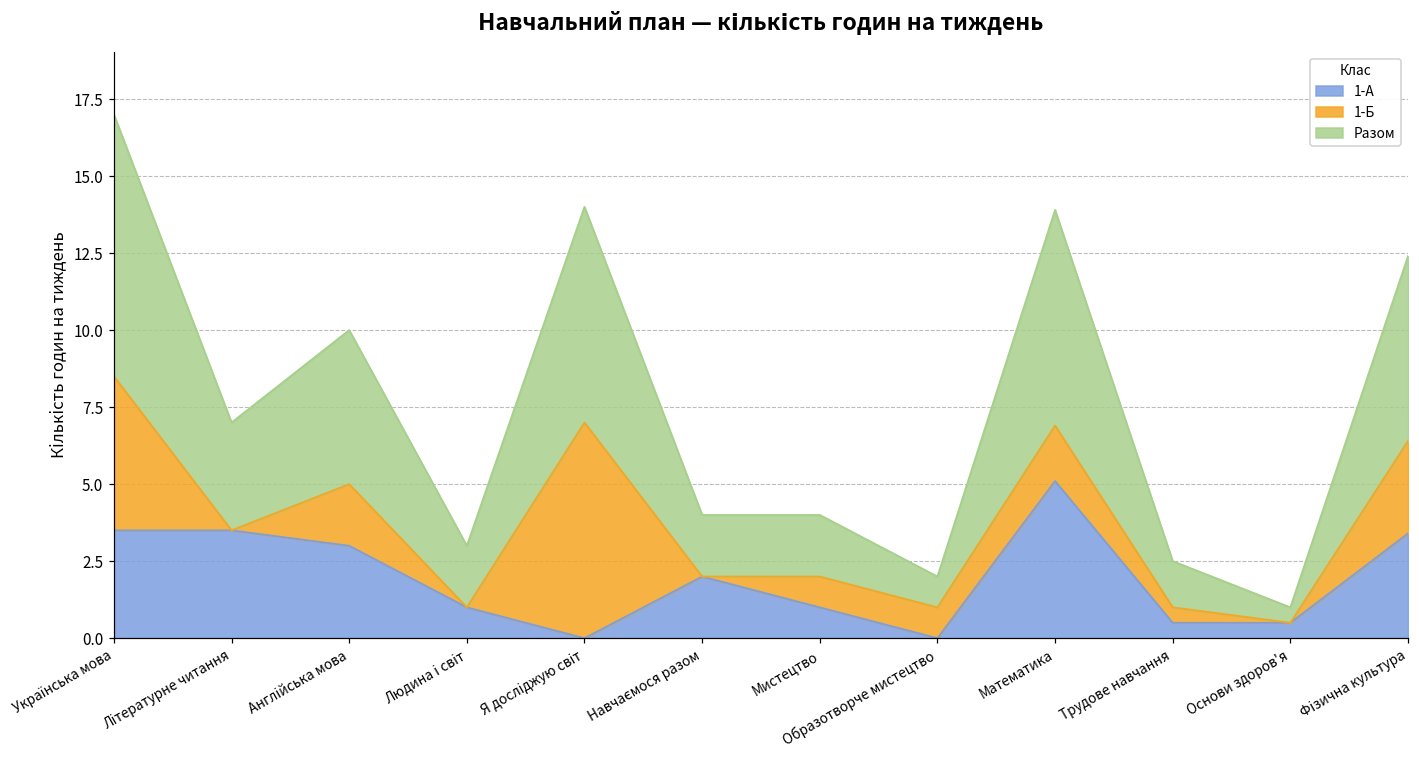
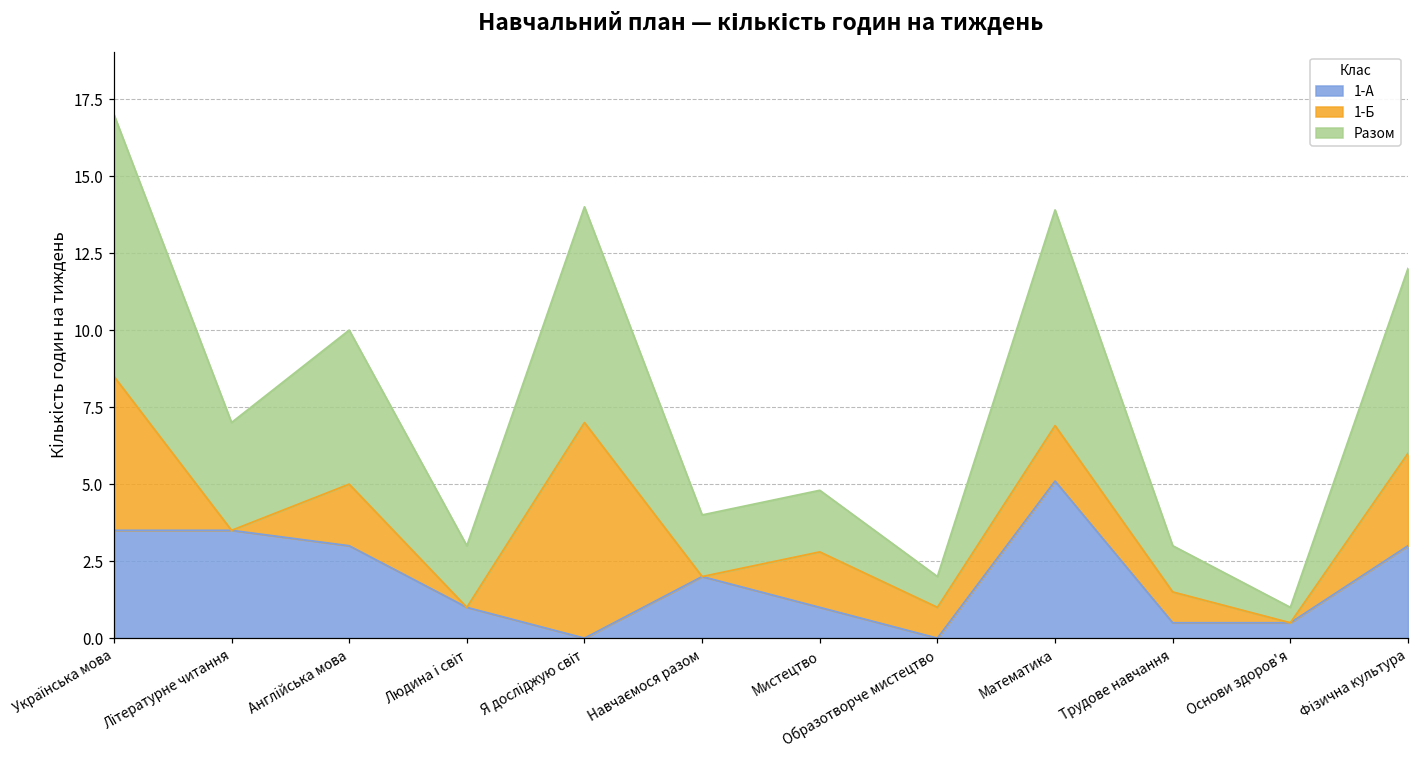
  {
    "1-А": {
      "Українська мова": 3.5,
      "Англійська мова": 3.0,
      "Я досліджую світ": 0.0,
      "Мистецтво": 1.0,
      "Образотворче мистецтво": 0.0,
      "Математика": 5.1,
      "Трудове навчання": 0.5,
-     "Фізична культура": 3.4
+     "Фізична культура": 3.0
    },
    "1-Б": {
      "Українська мова": 5.0,
      "Англійська мова": 2.0,
      "Я досліджую світ": 7.0,
-     "Мистецтво": 1.0,
+     "Мистецтво": 1.8,
      "Образотворче мистецтво": 1.0,
      "Математика": 1.8,
-     "Трудове навчання": 0.5,
+     "Трудове навчання": 1.0,
      "Фізична культура": 3.0
    },
    "Разом": {
      "Українська мова": 8.5,
      "Літературне читання": 3.5,
      "Англійська мова": 5.0,
      "Людина і світ": 2.0,
      "Я досліджую світ": 7.0,
      "Навчаємося разом": 2.0,
      "Мистецтво": 2.0,
      "Образотворче мистецтво": 1.0,
      "Математика": 7.0,
      "Трудове навчання": 1.5,
      "Основи здоров'я": 0.5,
      "Фізична культура": 6.0
    }
  }
